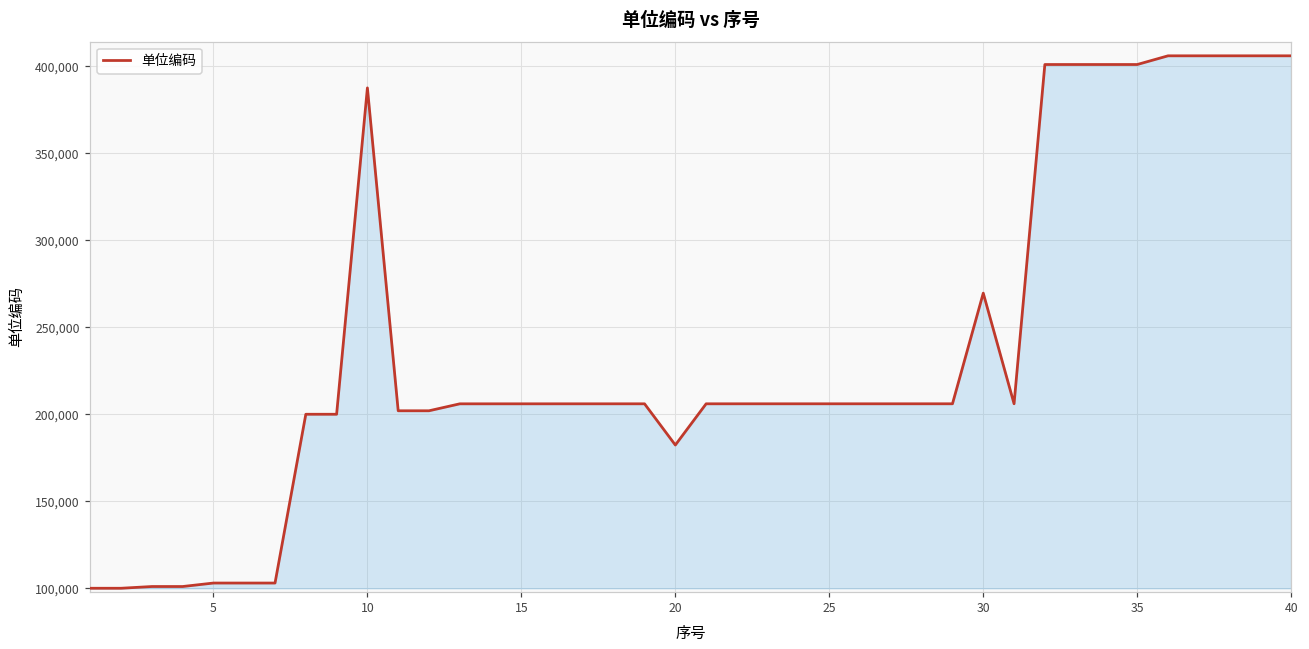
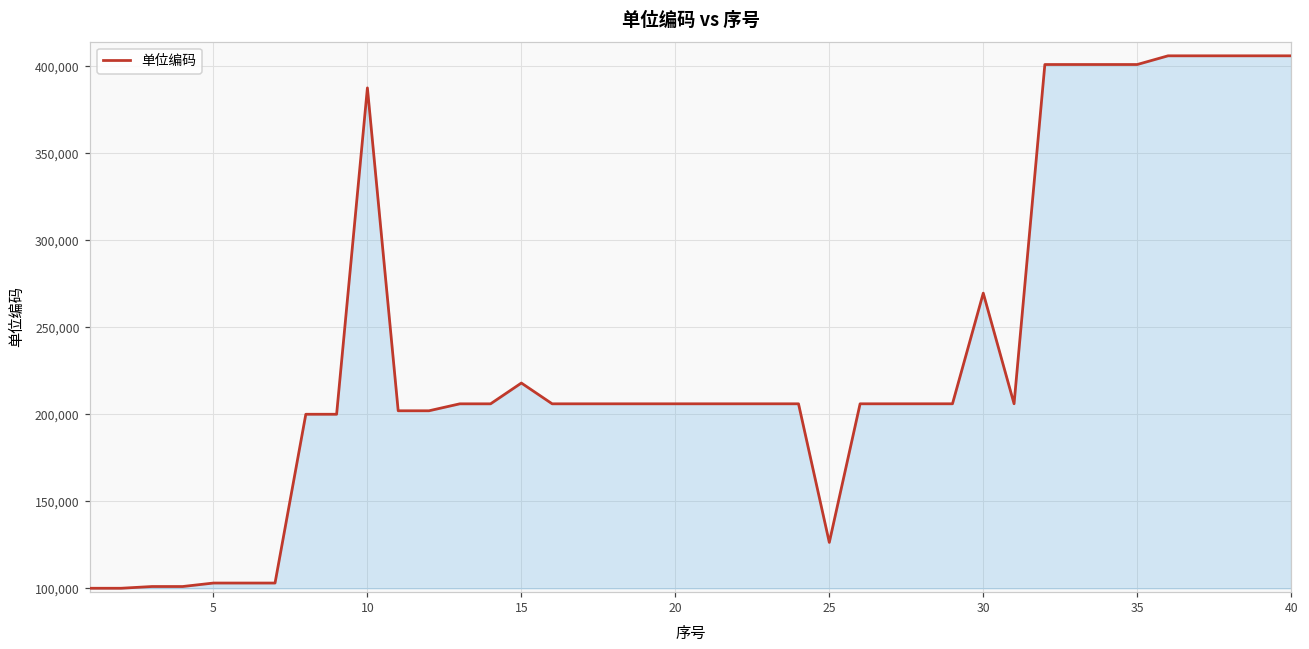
  {
    "5": "103,000",
    "10": "388,000",
-   "15": "206,000",
-   "20": "182,000",
-   "25": "206,000",
+   "15": "218,000",
+   "20": "206,000",
+   "25": "126,000",
    "30": "270,000",
    "35": "401,000",
    "40": "406,000"
  }
